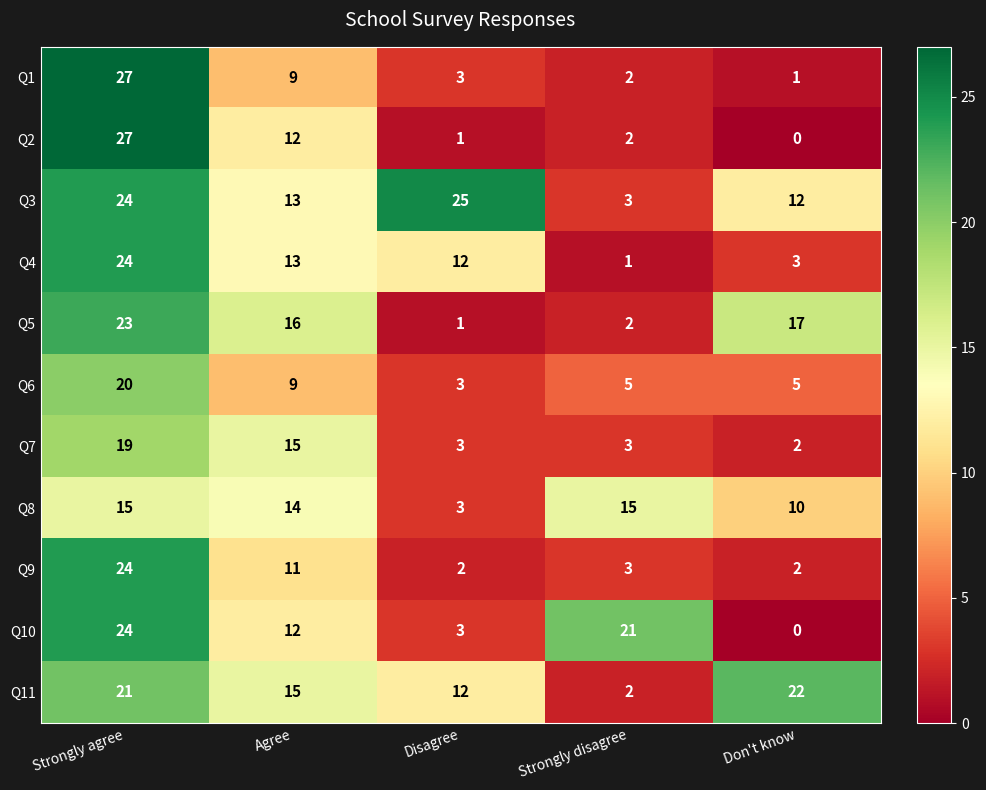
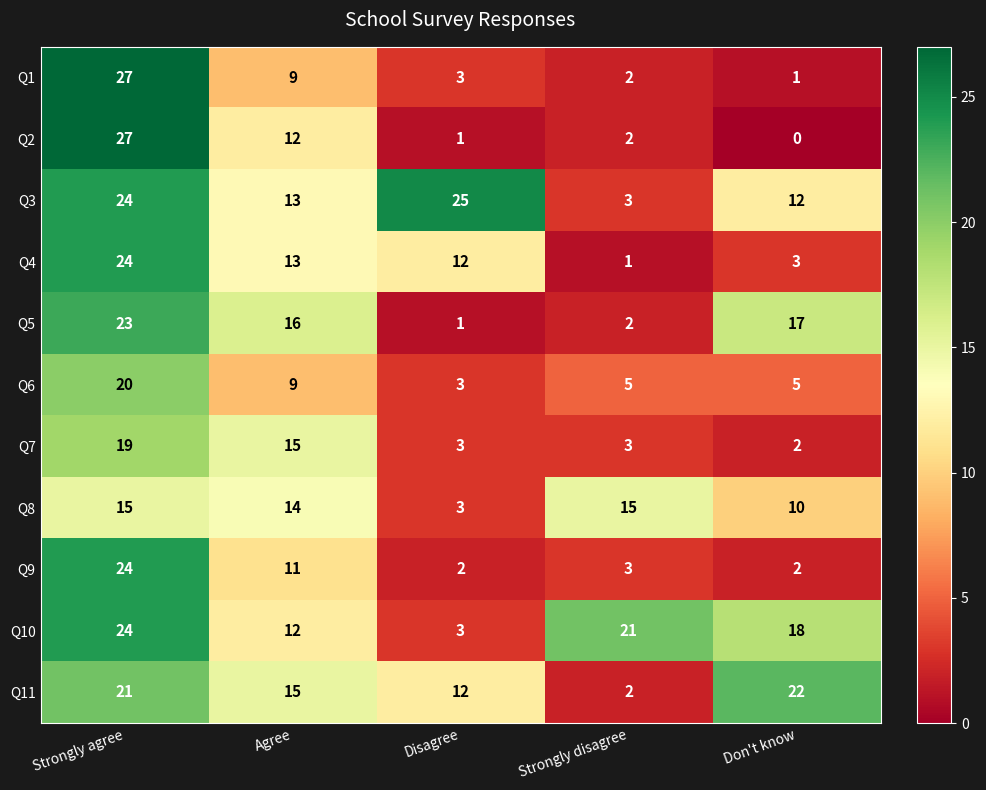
  {
    "Q1": {
      "Strongly agree": 27,
      "Agree": 9,
      "Disagree": 3,
      "Strongly disagree": 2,
      "Don't know": 1
    },
    "Q2": {
      "Strongly agree": 27,
      "Agree": 12,
      "Disagree": 1,
      "Strongly disagree": 2,
      "Don't know": 0
    },
    "Q3": {
      "Strongly agree": 24,
      "Agree": 13,
      "Disagree": 25,
      "Strongly disagree": 3,
      "Don't know": 12
    },
    "Q4": {
      "Strongly agree": 24,
      "Agree": 13,
      "Disagree": 12,
      "Strongly disagree": 1,
      "Don't know": 3
    },
    "Q5": {
      "Strongly agree": 23,
      "Agree": 16,
      "Disagree": 1,
      "Strongly disagree": 2,
      "Don't know": 17
    },
    "Q6": {
      "Strongly agree": 20,
      "Agree": 9,
      "Disagree": 3,
      "Strongly disagree": 5,
      "Don't know": 5
    },
    "Q7": {
      "Strongly agree": 19,
      "Agree": 15,
      "Disagree": 3,
      "Strongly disagree": 3,
      "Don't know": 2
    },
    "Q8": {
      "Strongly agree": 15,
      "Agree": 14,
      "Disagree": 3,
      "Strongly disagree": 15,
      "Don't know": 10
    },
    "Q9": {
      "Strongly agree": 24,
      "Agree": 11,
      "Disagree": 2,
      "Strongly disagree": 3,
      "Don't know": 2
    },
    "Q10": {
      "Strongly agree": 24,
      "Agree": 12,
      "Disagree": 3,
      "Strongly disagree": 21,
-     "Don't know": 0
+     "Don't know": 18
    },
    "Q11": {
      "Strongly agree": 21,
      "Agree": 15,
      "Disagree": 12,
      "Strongly disagree": 2,
      "Don't know": 22
    }
  }
